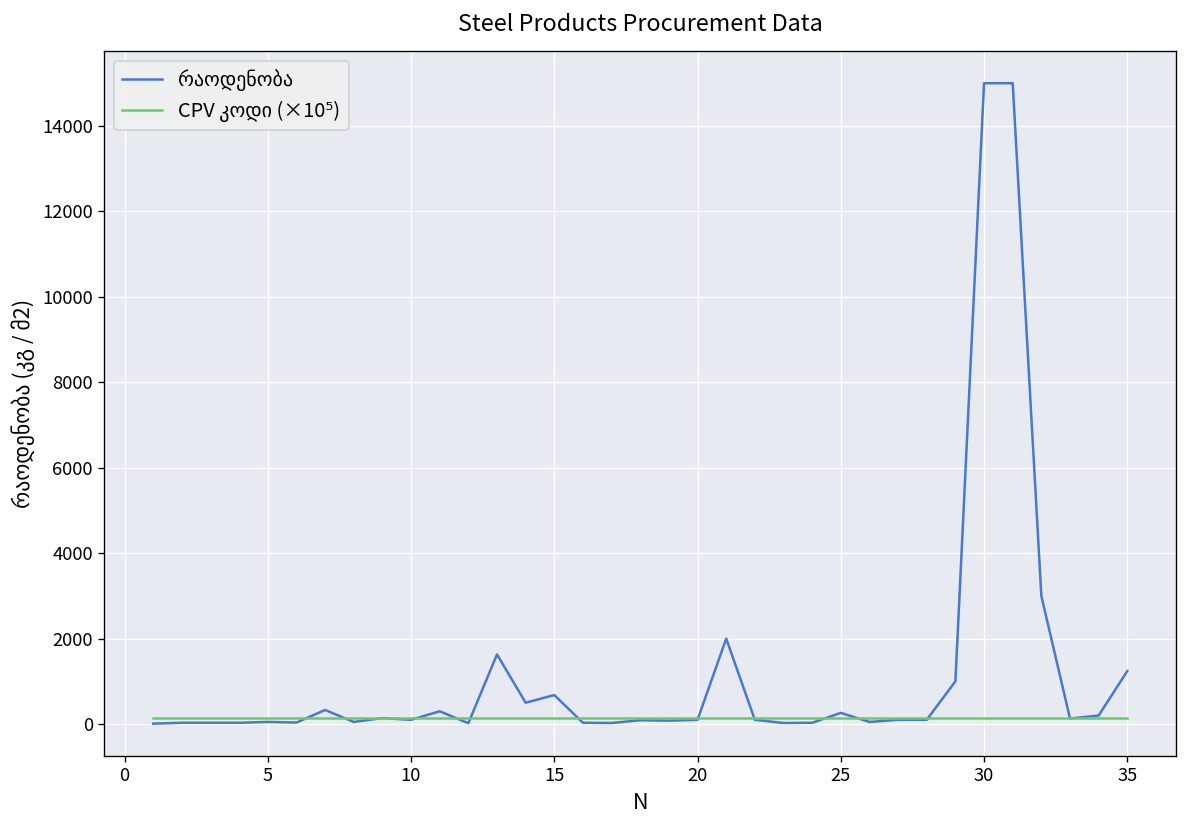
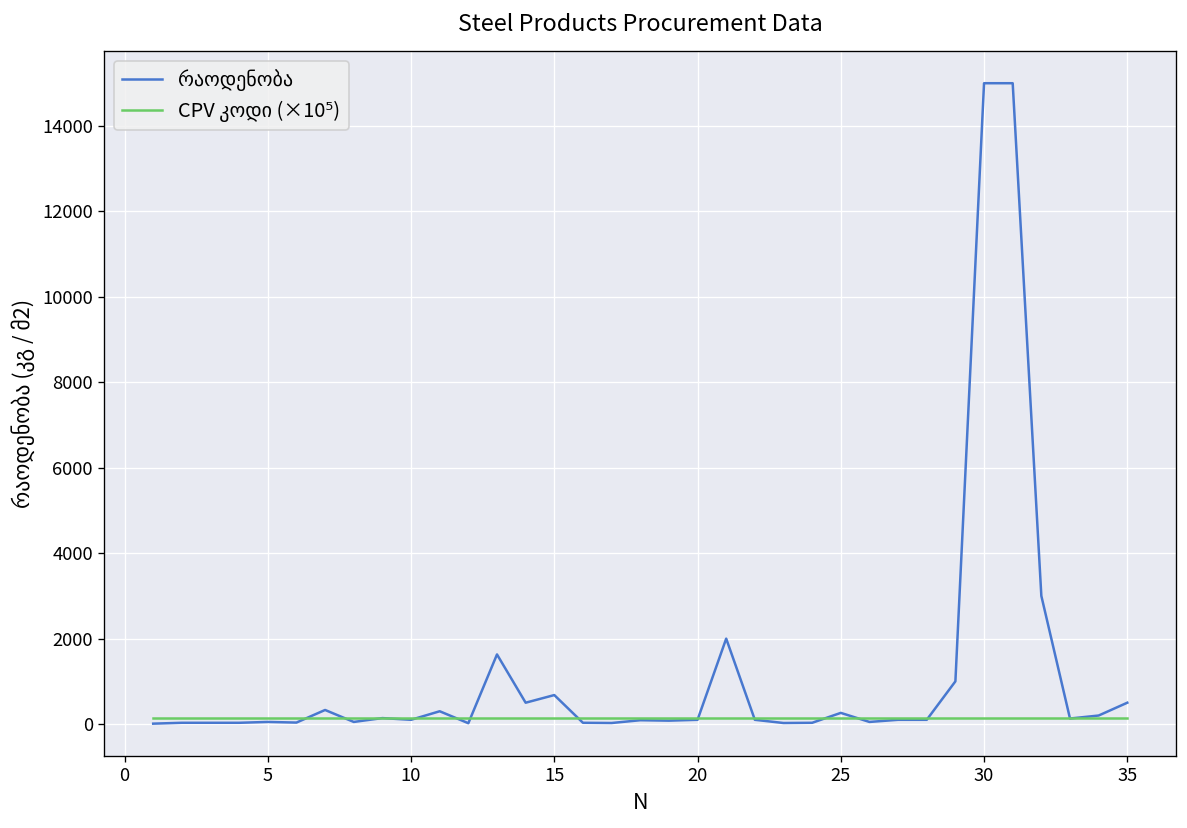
  {
    "რაოდენობა": {
      "5": 100,
      "15": 700,
      "25": 300,
      "30": 15000,
-     "35": 1200
+     "35": 500
    },
    "CPV კოდი (×10⁵)": {
      "5": 100,
      "15": 100,
      "25": 100,
      "30": 100,
      "35": 100
    }
  }
